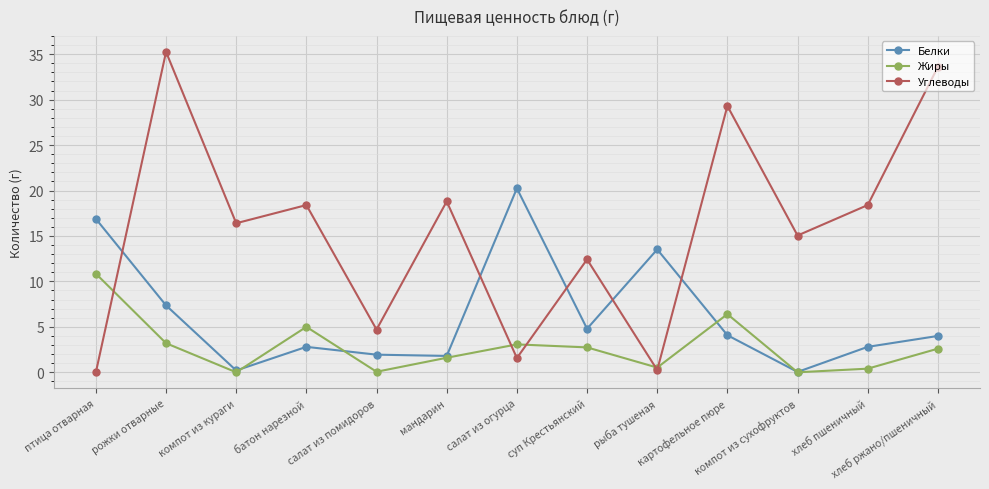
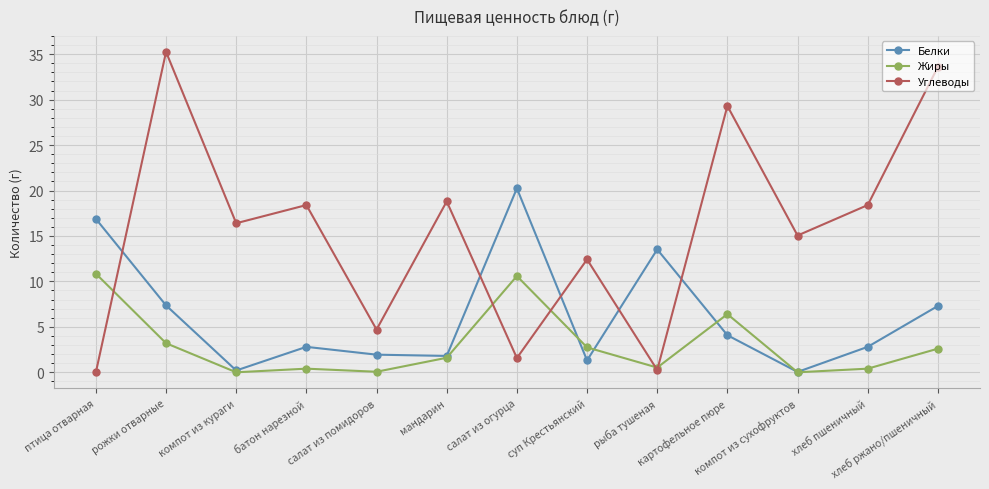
  {
    "Белки": {
      "птица отварная": 17,
      "рожки отварные": 7,
      "батон нарезной": 3,
      "салат из помидоров": 2,
      "салат из огурца": 20,
-     "суп Крестьянский": 5,
+     "суп Крестьянский": 1,
      "рыба тушеная": 14,
      "картофельное пюре": 4,
      "хлеб пшеничный": 3,
-     "хлеб ржано/пшеничный": 4
+     "хлеб ржано/пшеничный": 7
    },
    "Жиры": {
      "птица отварная": 11,
      "рожки отварные": 3,
-     "батон нарезной": 5,
+     "батон нарезной": 0,
      "салат из помидоров": 0,
-     "салат из огурца": 3,
+     "салат из огурца": 11,
      "суп Крестьянский": 3,
      "картофельное пюре": 6,
      "хлеб пшеничный": 0,
      "хлеб ржано/пшеничный": 3
    },
    "Углеводы": {
      "птица отварная": 0,
      "рожки отварные": 35,
      "компот из кураги": 16,
      "батон нарезной": 18,
      "салат из помидоров": 5,
      "мандарин": 19,
      "салат из огурца": 2,
      "суп Крестьянский": 12,
      "картофельное пюре": 29,
      "компот из сухофруктов": 15,
      "хлеб пшеничный": 18
    }
  }
